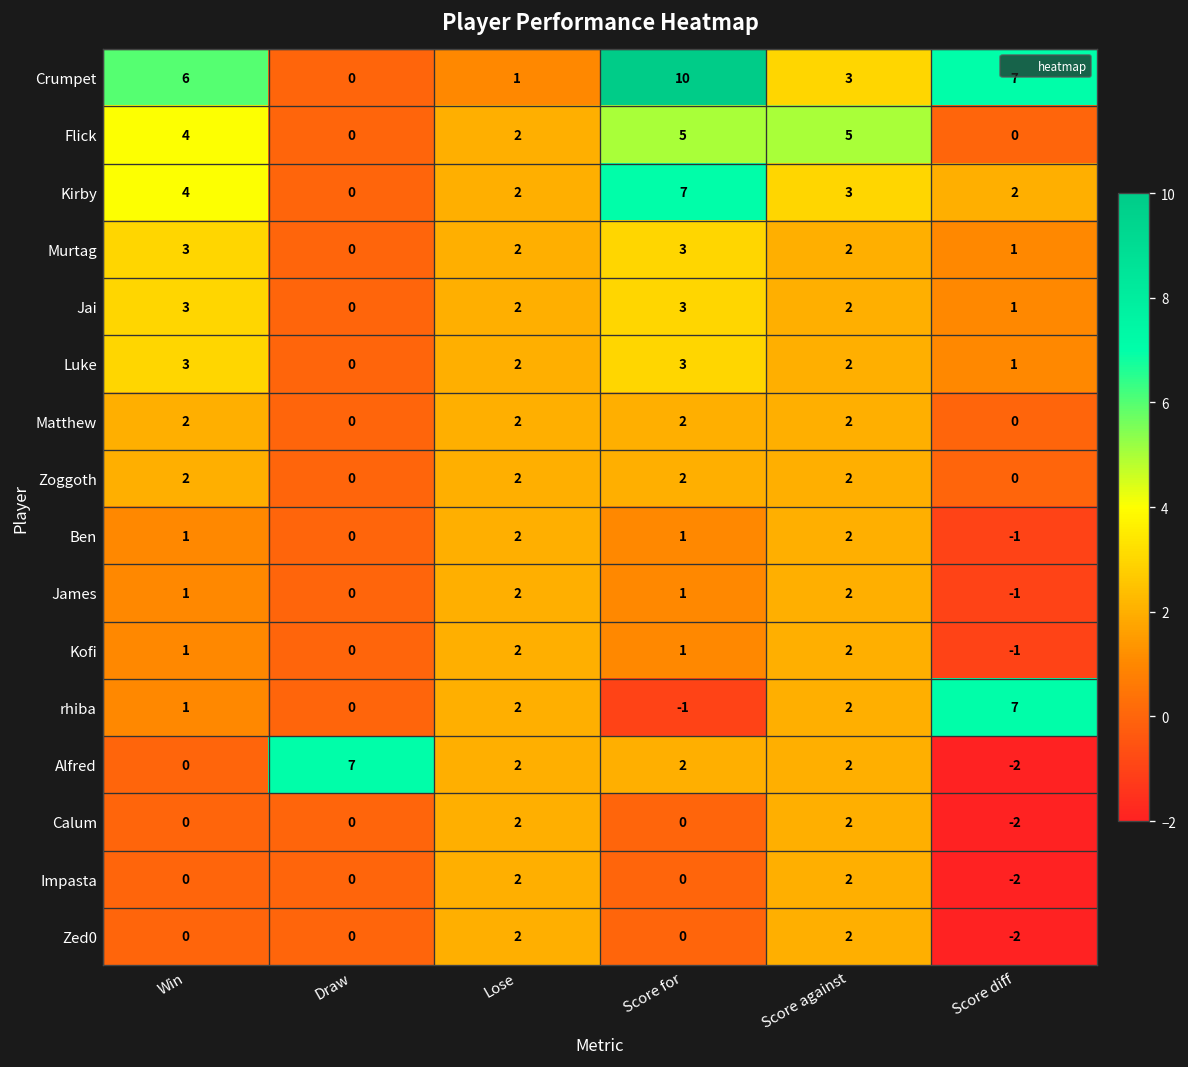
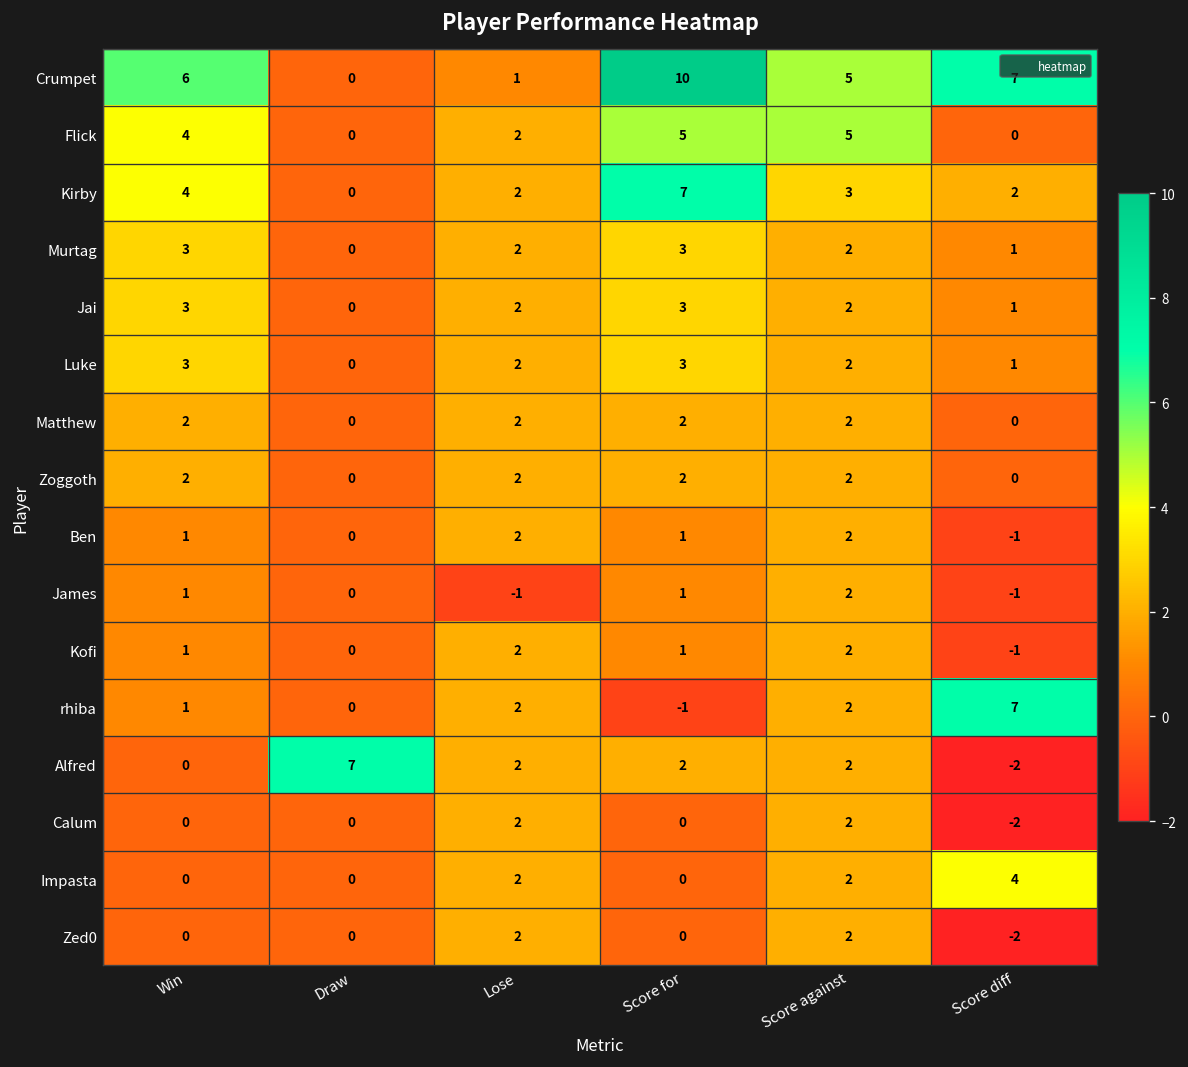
  {
    "Crumpet": {
      "Win": 6,
      "Draw": 0,
      "Lose": 1,
      "Score for": 10,
-     "Score against": 3
+     "Score against": 5
    },
    "Flick": {
      "Win": 4,
      "Draw": 0,
      "Lose": 2,
      "Score for": 5,
      "Score against": 5,
      "Score diff": 0
    },
    "Kirby": {
      "Win": 4,
      "Draw": 0,
      "Lose": 2,
      "Score for": 7,
      "Score against": 3,
      "Score diff": 2
    },
    "Murtag": {
      "Win": 3,
      "Draw": 0,
      "Lose": 2,
      "Score for": 3,
      "Score against": 2,
      "Score diff": 1
    },
    "Jai": {
      "Win": 3,
      "Draw": 0,
      "Lose": 2,
      "Score for": 3,
      "Score against": 2,
      "Score diff": 1
    },
    "Luke": {
      "Win": 3,
      "Draw": 0,
      "Lose": 2,
      "Score for": 3,
      "Score against": 2,
      "Score diff": 1
    },
    "Matthew": {
      "Win": 2,
      "Draw": 0,
      "Lose": 2,
      "Score for": 2,
      "Score against": 2,
      "Score diff": 0
    },
    "Zoggoth": {
      "Win": 2,
      "Draw": 0,
      "Lose": 2,
      "Score for": 2,
      "Score against": 2,
      "Score diff": 0
    },
    "Ben": {
      "Win": 1,
      "Draw": 0,
      "Lose": 2,
      "Score for": 1,
      "Score against": 2,
      "Score diff": -1
    },
    "James": {
      "Win": 1,
      "Draw": 0,
-     "Lose": 2,
+     "Lose": -1,
      "Score for": 1,
      "Score against": 2,
      "Score diff": -1
    },
    "Kofi": {
      "Win": 1,
      "Draw": 0,
      "Lose": 2,
      "Score for": 1,
      "Score against": 2,
      "Score diff": -1
    },
    "rhiba": {
      "Win": 1,
      "Draw": 0,
      "Lose": 2,
      "Score for": -1,
      "Score against": 2,
      "Score diff": 7
    },
    "Alfred": {
      "Win": 0,
      "Draw": 7,
      "Lose": 2,
      "Score for": 2,
      "Score against": 2,
      "Score diff": -2
    },
    "Calum": {
      "Win": 0,
      "Draw": 0,
      "Lose": 2,
      "Score for": 0,
      "Score against": 2,
      "Score diff": -2
    },
    "Impasta": {
      "Win": 0,
      "Draw": 0,
      "Lose": 2,
      "Score for": 0,
      "Score against": 2,
-     "Score diff": -2
+     "Score diff": 4
    },
    "Zed0": {
      "Win": 0,
      "Draw": 0,
      "Lose": 2,
      "Score for": 0,
      "Score against": 2,
      "Score diff": -2
    }
  }
